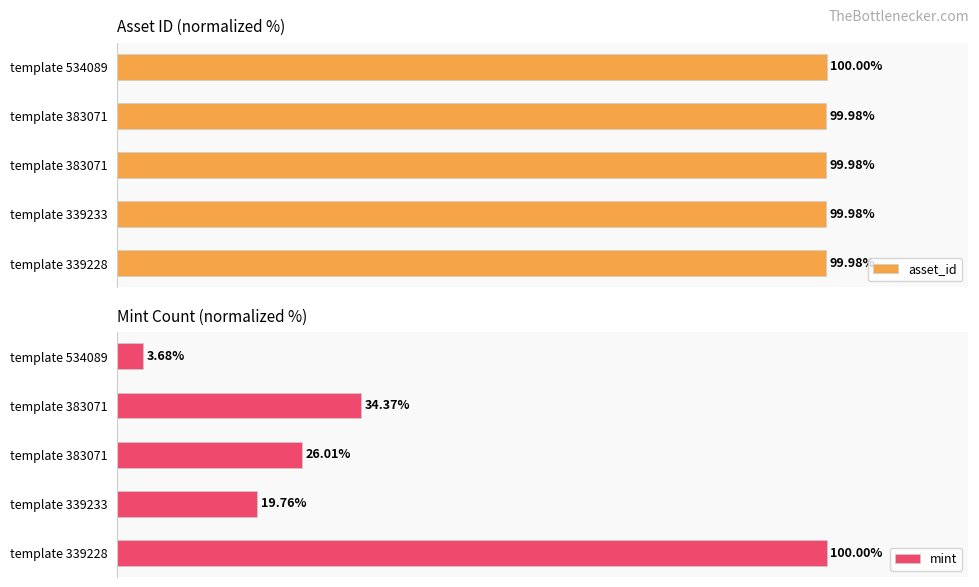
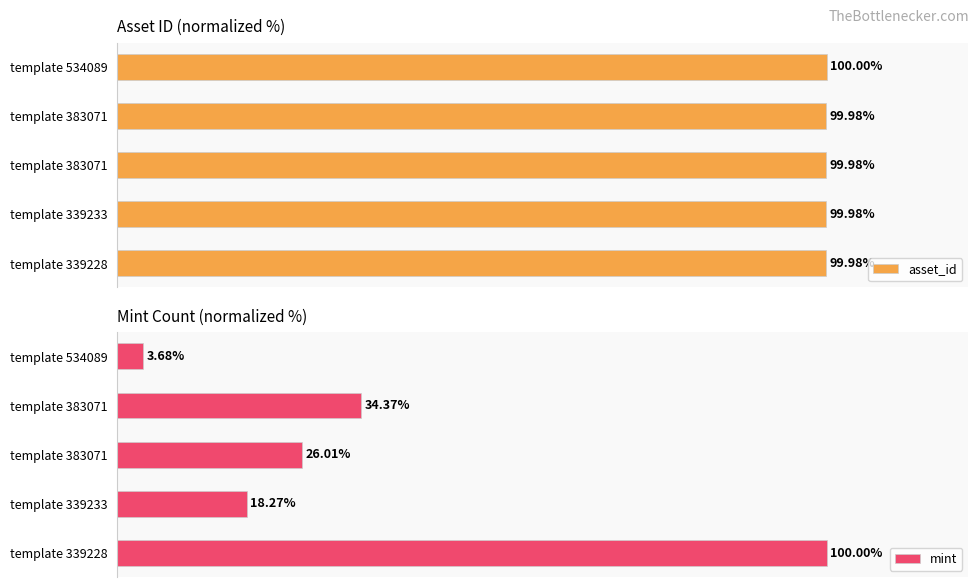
  {
    "Asset ID (normalized %)": {
      "template 534089": "100.00%",
      "template 339233": "99.98%"
    },
    "Mint Count (normalized %)": {
      "template 534089": "3.68%",
-     "template 339233": "19.76%",
+     "template 339233": "18.27%",
      "template 339228": "100.00%"
    }
  }
